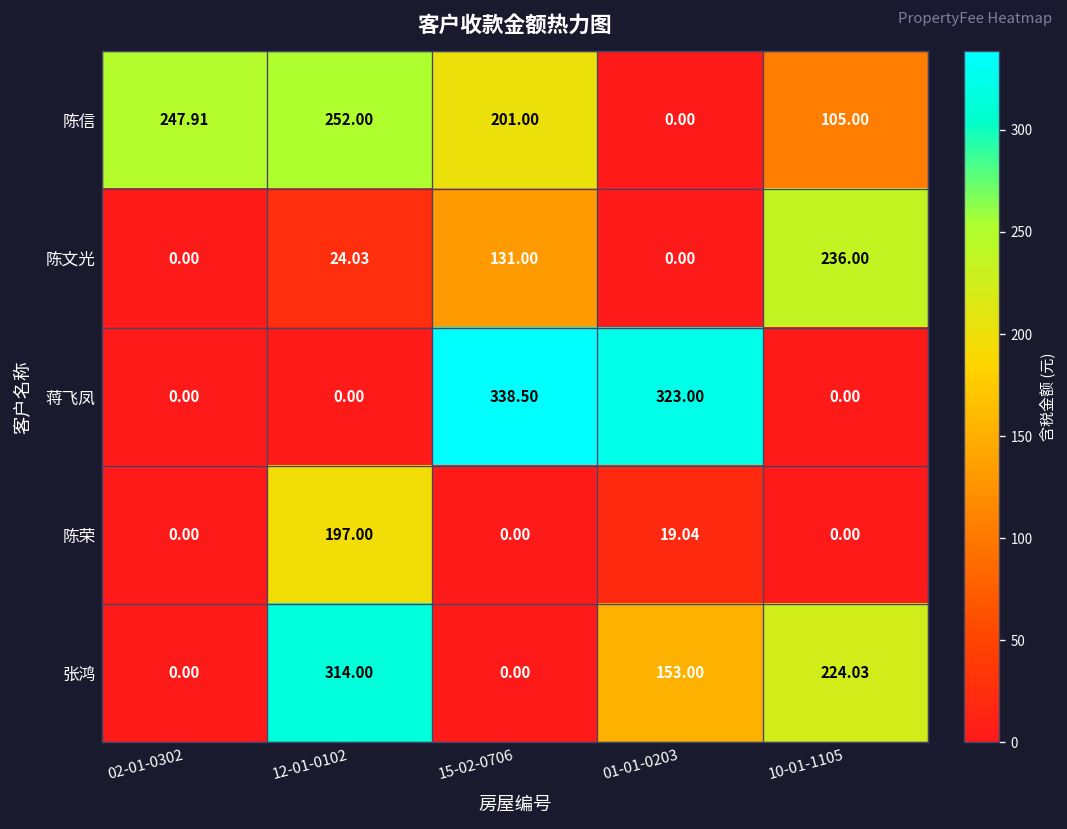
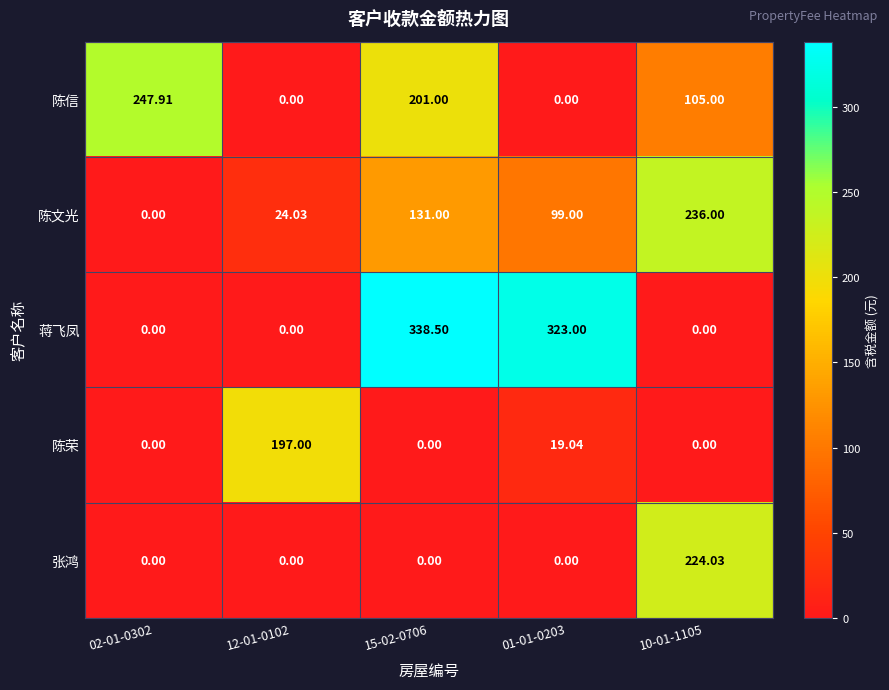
  {
    "陈信": {
      "02-01-0302": 247.91,
-     "12-01-0102": 252.00,
+     "12-01-0102": 0.00,
      "15-02-0706": 201.00,
      "01-01-0203": 0.00,
      "10-01-1105": 105.00
    },
    "陈文光": {
      "02-01-0302": 0.00,
      "12-01-0102": 24.03,
      "15-02-0706": 131.00,
-     "01-01-0203": 0.00,
+     "01-01-0203": 99.00,
      "10-01-1105": 236.00
    },
    "蒋飞凤": {
      "02-01-0302": 0.00,
      "12-01-0102": 0.00,
      "15-02-0706": 338.50,
      "01-01-0203": 323.00,
      "10-01-1105": 0.00
    },
    "陈荣": {
      "02-01-0302": 0.00,
      "12-01-0102": 197.00,
      "15-02-0706": 0.00,
      "01-01-0203": 19.04,
      "10-01-1105": 0.00
    },
    "张鸿": {
      "02-01-0302": 0.00,
-     "12-01-0102": 314.00,
+     "12-01-0102": 0.00,
      "15-02-0706": 0.00,
-     "01-01-0203": 153.00,
+     "01-01-0203": 0.00,
      "10-01-1105": 224.03
    }
  }
